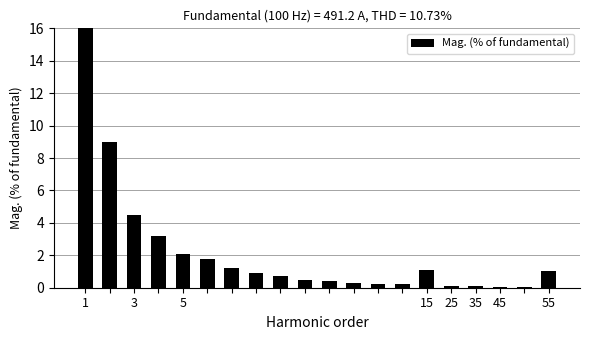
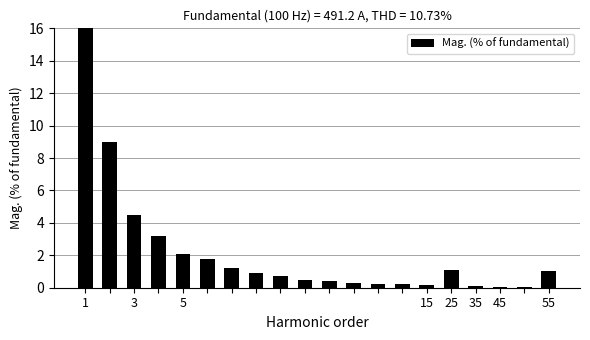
  {
-   "15": 1.1,
-   "25": 0.1,
+   "15": 0.2,
+   "25": 1.1,
    "55": 1.0
  }
